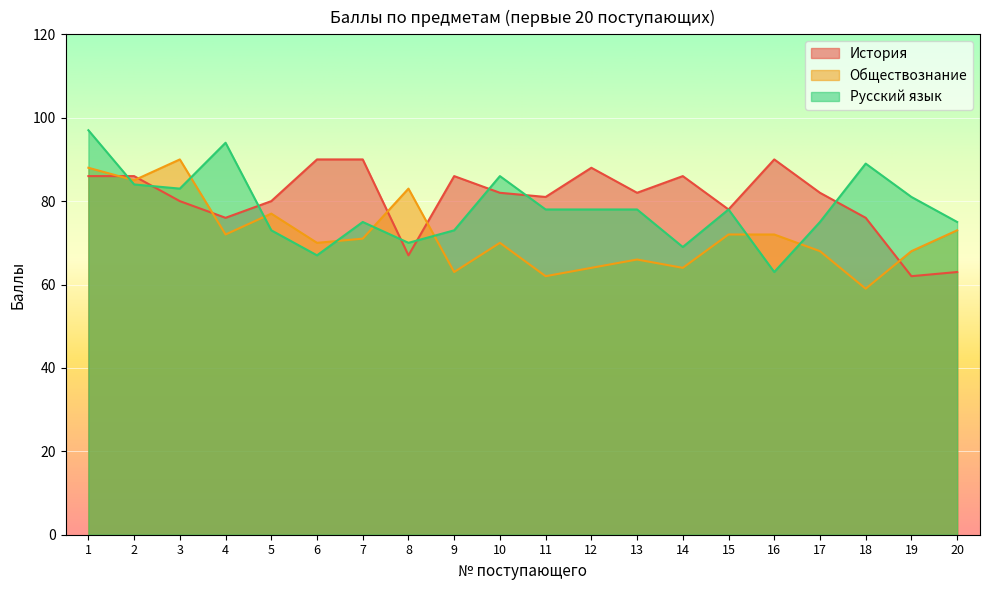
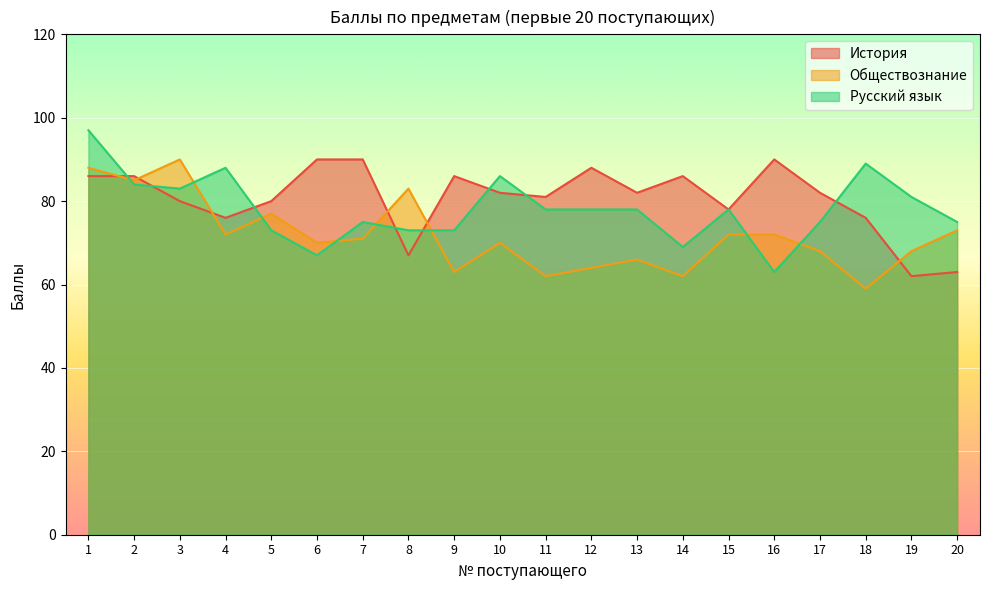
  {
    "История": {
      "1": 86,
      "2": 86,
      "3": 80,
      "4": 76,
      "5": 80,
      "6": 90,
      "7": 90,
      "8": 67,
      "9": 86,
      "10": 82,
      "11": 81,
      "12": 88,
      "13": 82,
      "14": 86,
      "16": 90,
      "17": 82,
      "18": 76,
      "19": 62,
      "20": 63
    },
    "Обществознание": {
      "1": 88,
      "2": 85,
      "3": 90,
      "4": 72,
      "5": 77,
      "6": 70,
      "7": 71,
      "8": 83,
      "9": 63,
      "10": 70,
      "11": 62,
      "12": 64,
      "13": 66,
-     "14": 64,
+     "14": 62,
      "15": 72,
      "16": 72,
      "17": 68,
      "18": 59,
      "19": 68,
      "20": 73
    },
    "Русский язык": {
      "1": 97,
      "2": 84,
      "3": 83,
-     "4": 94,
+     "4": 88,
      "5": 73,
      "6": 67,
      "7": 75,
-     "8": 70,
+     "8": 73,
      "9": 73,
      "10": 86,
      "11": 78,
      "12": 78,
      "13": 78,
      "14": 69,
      "16": 63,
      "17": 75,
      "18": 89,
      "19": 81,
      "20": 75
    }
  }
